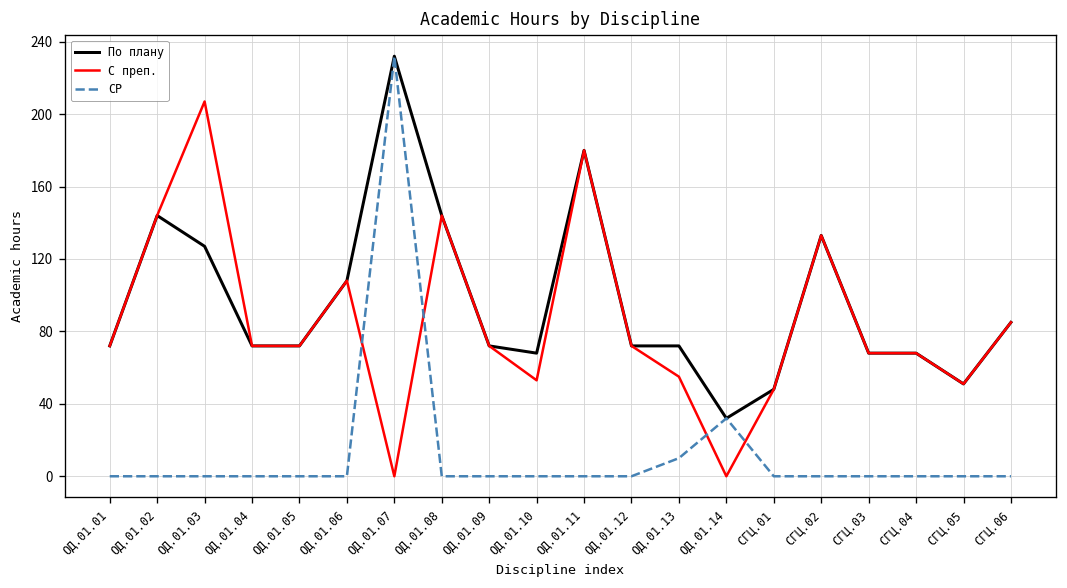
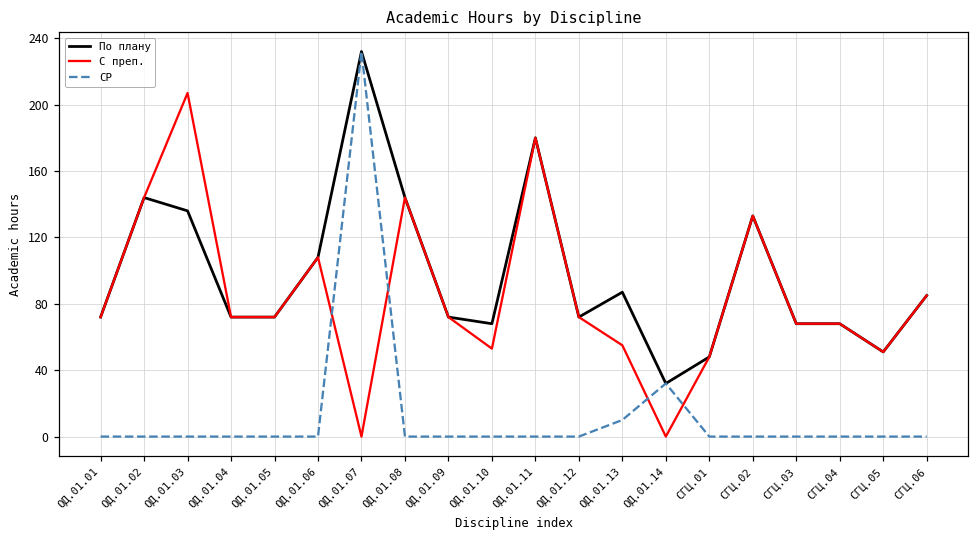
  {
    "По плану": {
-     "ОД.01.03": 127,
+     "ОД.01.03": 136,
      "ОД.01.10": 68,
-     "ОД.01.13": 72
+     "ОД.01.13": 87
    },
    "С преп.": {
      "ОД.01.03": 207,
      "ОД.01.07": 0,
      "ОД.01.10": 53,
      "ОД.01.13": 55,
      "ОД.01.14": 0
    },
    "СР": {
      "ОД.01.01": 0,
      "ОД.01.02": 0,
      "ОД.01.03": 0,
      "ОД.01.04": 0,
      "ОД.01.05": 0,
      "ОД.01.06": 0,
      "ОД.01.08": 0,
      "ОД.01.09": 0,
      "ОД.01.10": 0,
      "ОД.01.11": 0,
      "ОД.01.12": 0,
      "ОД.01.13": 10,
      "СГЦ.01": 0,
      "СГЦ.02": 0,
      "СГЦ.03": 0,
      "СГЦ.04": 0,
      "СГЦ.05": 0,
      "СГЦ.06": 0
    }
  }
